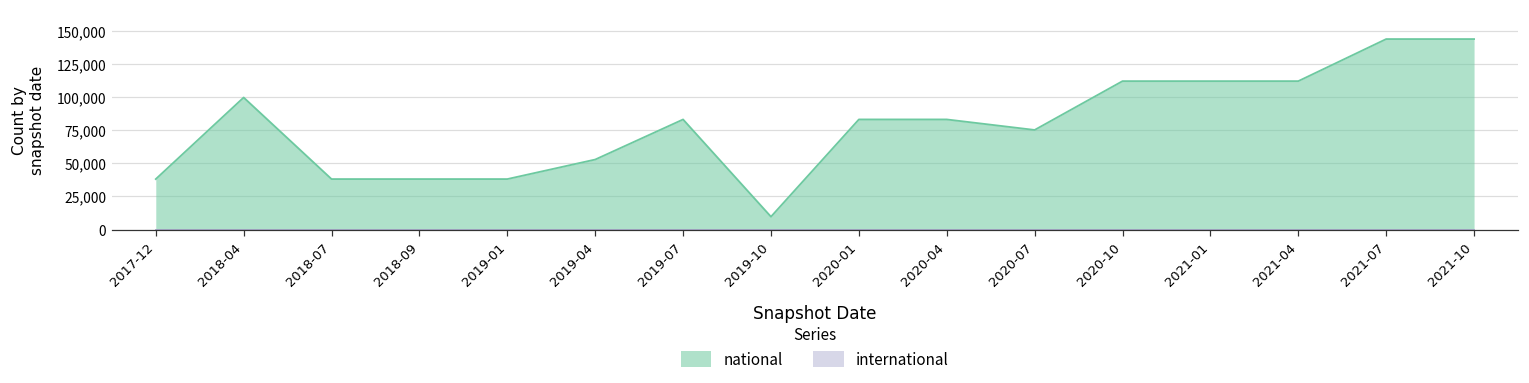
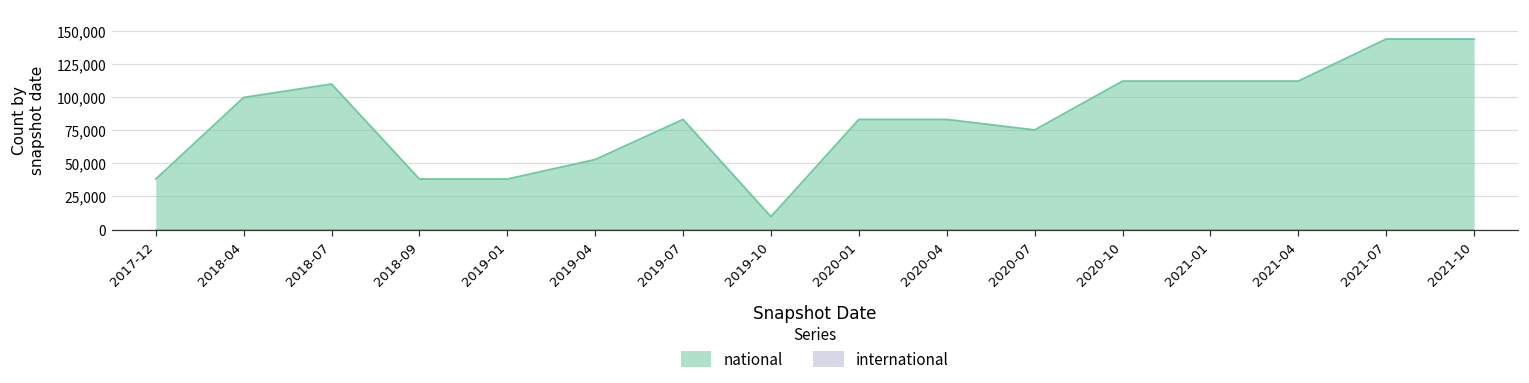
  {
    "national": {
      "2017-12": "38,000",
      "2018-04": "100,000",
-     "2018-07": "38,000",
+     "2018-07": "110,000",
      "2018-09": "38,000",
      "2019-01": "38,000",
      "2019-04": "53,000",
      "2019-07": "83,000",
      "2019-10": "10,000",
      "2020-01": "83,000",
      "2020-04": "83,000",
      "2020-07": "75,000",
      "2020-10": "112,000",
      "2021-01": "112,000",
      "2021-04": "112,000",
      "2021-07": "144,000",
      "2021-10": "144,000"
    },
    "international": {
      "2017-12": "0",
      "2018-04": "0",
      "2018-07": "0",
      "2018-09": "0",
      "2019-01": "0",
      "2019-04": "0",
      "2019-07": "0",
      "2019-10": "0",
      "2020-01": "0",
      "2020-04": "0",
      "2020-07": "0",
      "2020-10": "0",
      "2021-01": "0",
      "2021-04": "0",
      "2021-07": "0",
      "2021-10": "0"
    }
  }
